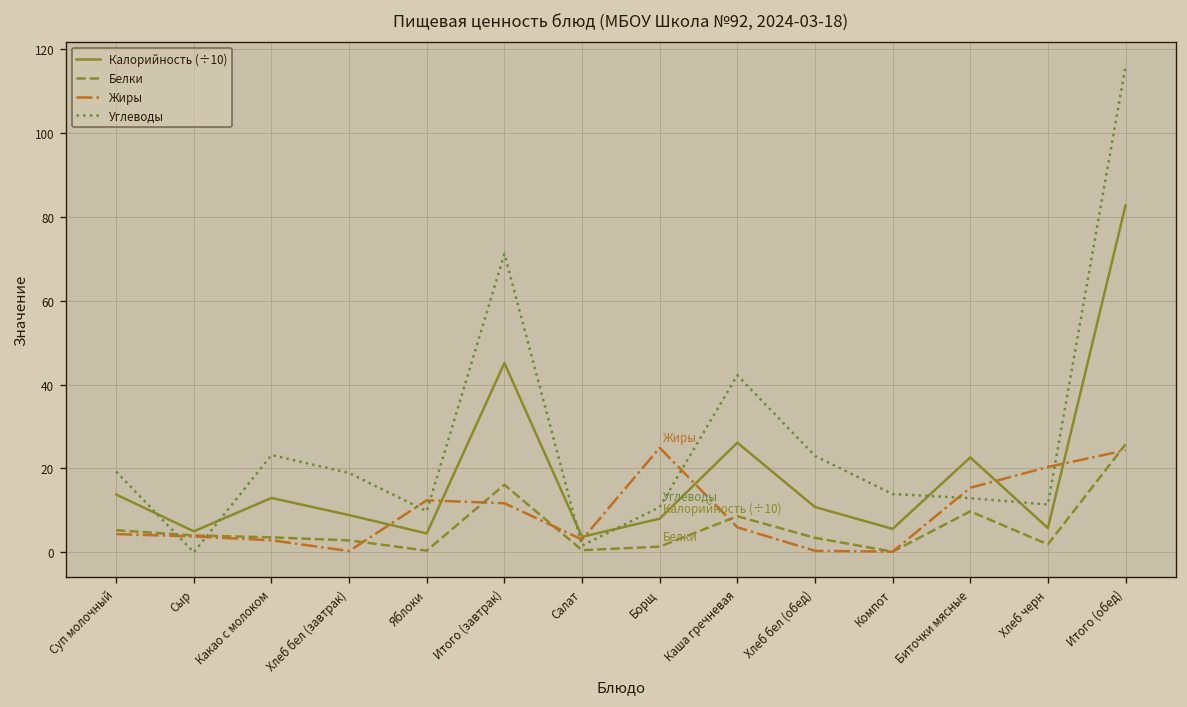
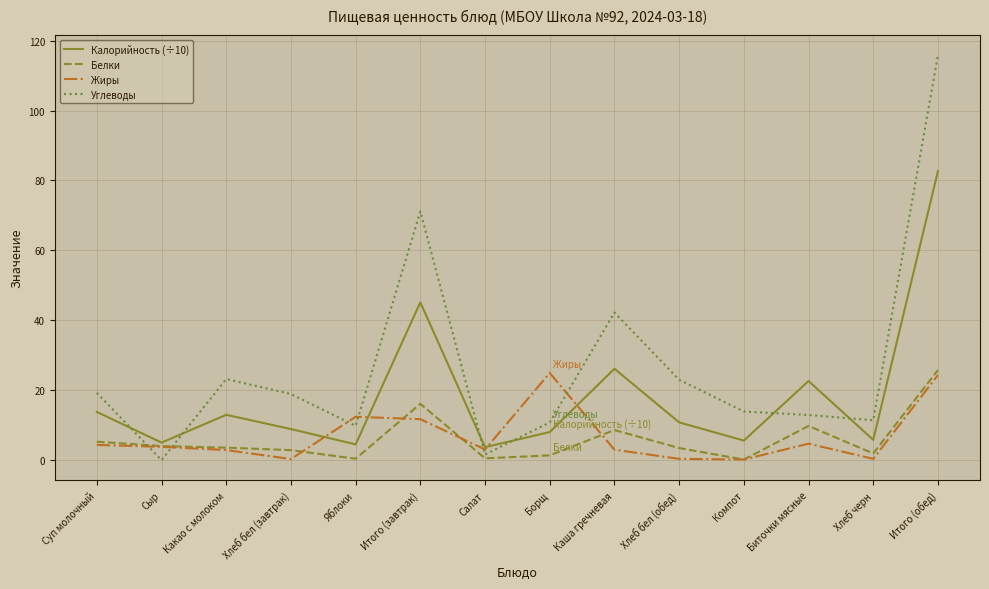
  {
    "Жиры": {
      "Суп молочный": 4,
      "Хлеб бел (завтрак)": 0,
      "Яблоки": 12,
      "Итого (завтрак)": 12,
      "Борщ": 25,
-     "Каша гречневая": 6,
+     "Каша гречневая": 3,
      "Хлеб бел (обед)": 0,
-     "Биточки мясные": 15,
-     "Хлеб черн": 20,
+     "Биточки мясные": 5,
+     "Хлеб черн": 0,
      "Итого (обед)": 24
    }
  }
